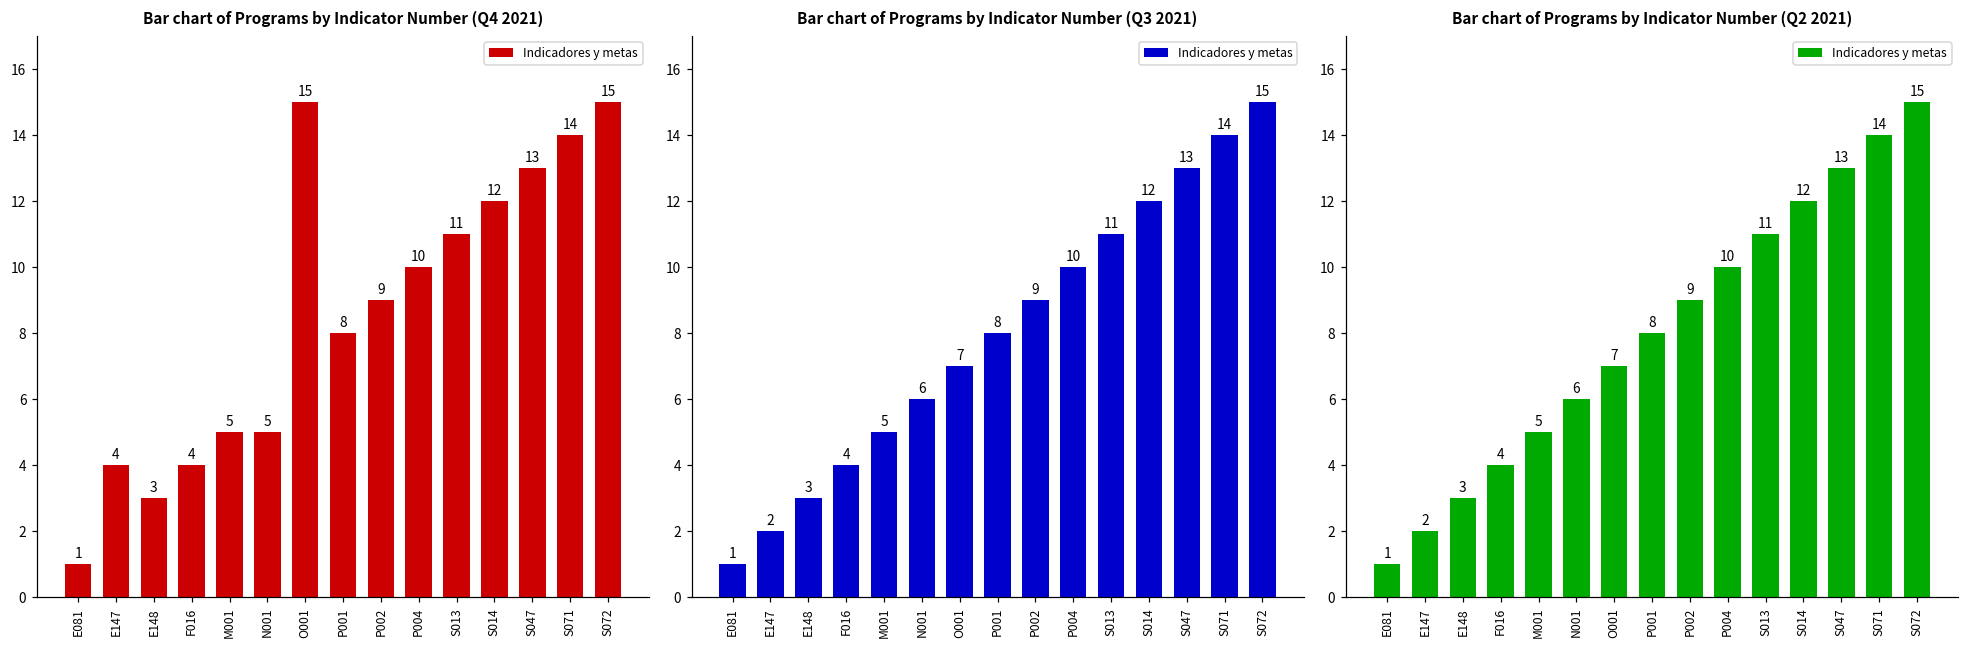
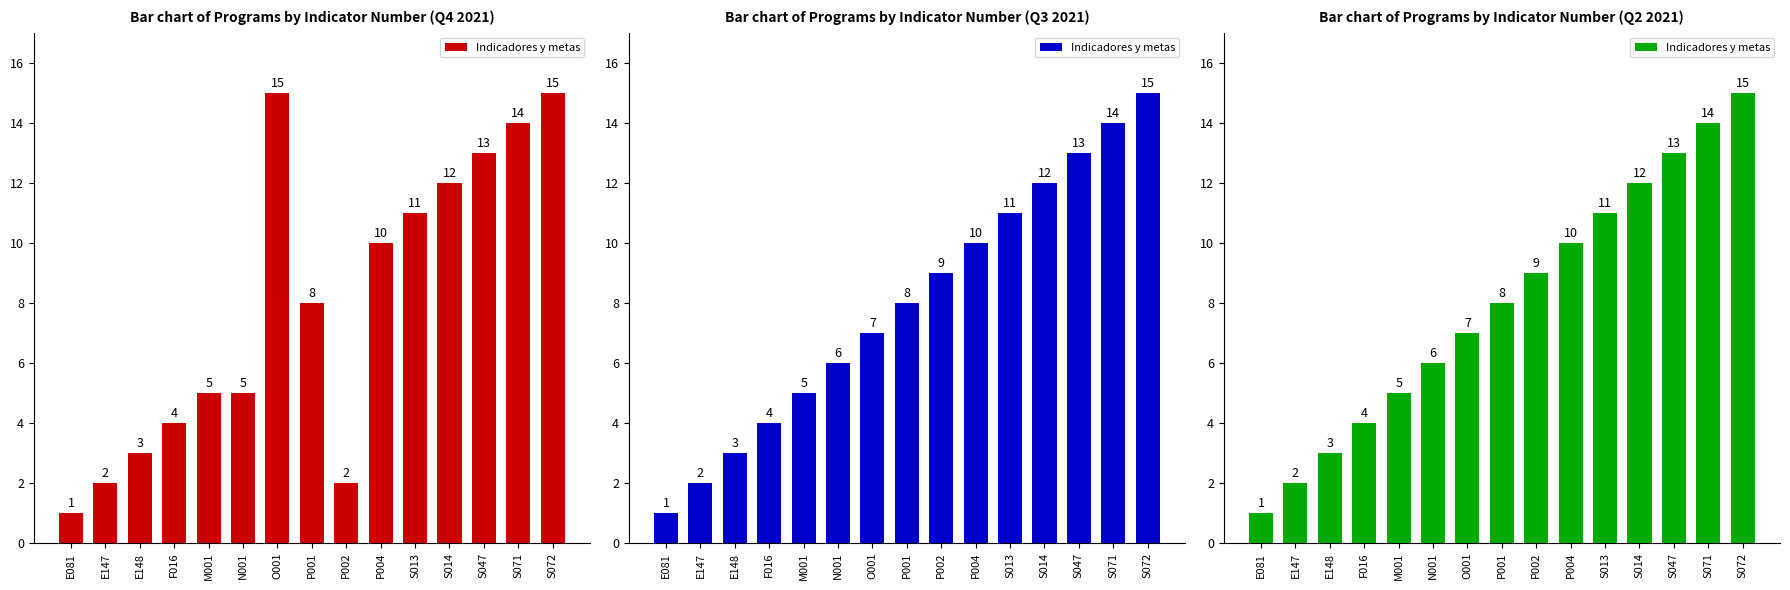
  {
    "Bar chart of Programs by Indicator Number (Q4 2021)": {
      "E081": 1,
-     "E147": 4,
+     "E147": 2,
      "E148": 3,
      "F016": 4,
      "M001": 5,
      "N001": 5,
      "O001": 15,
      "P001": 8,
-     "P002": 9,
+     "P002": 2,
      "P004": 10,
      "S013": 11,
      "S014": 12,
      "S047": 13,
      "S071": 14,
      "S072": 15
    },
    "Bar chart of Programs by Indicator Number (Q3 2021)": {
      "E081": 1,
      "E147": 2,
      "E148": 3,
      "F016": 4,
      "M001": 5,
      "N001": 6,
      "O001": 7,
      "P001": 8,
      "P002": 9,
      "P004": 10,
      "S013": 11,
      "S014": 12,
      "S047": 13,
      "S071": 14,
      "S072": 15
    },
    "Bar chart of Programs by Indicator Number (Q2 2021)": {
      "E081": 1,
      "E147": 2,
      "E148": 3,
      "F016": 4,
      "M001": 5,
      "N001": 6,
      "O001": 7,
      "P001": 8,
      "P002": 9,
      "P004": 10,
      "S013": 11,
      "S014": 12,
      "S047": 13,
      "S071": 14,
      "S072": 15
    }
  }
